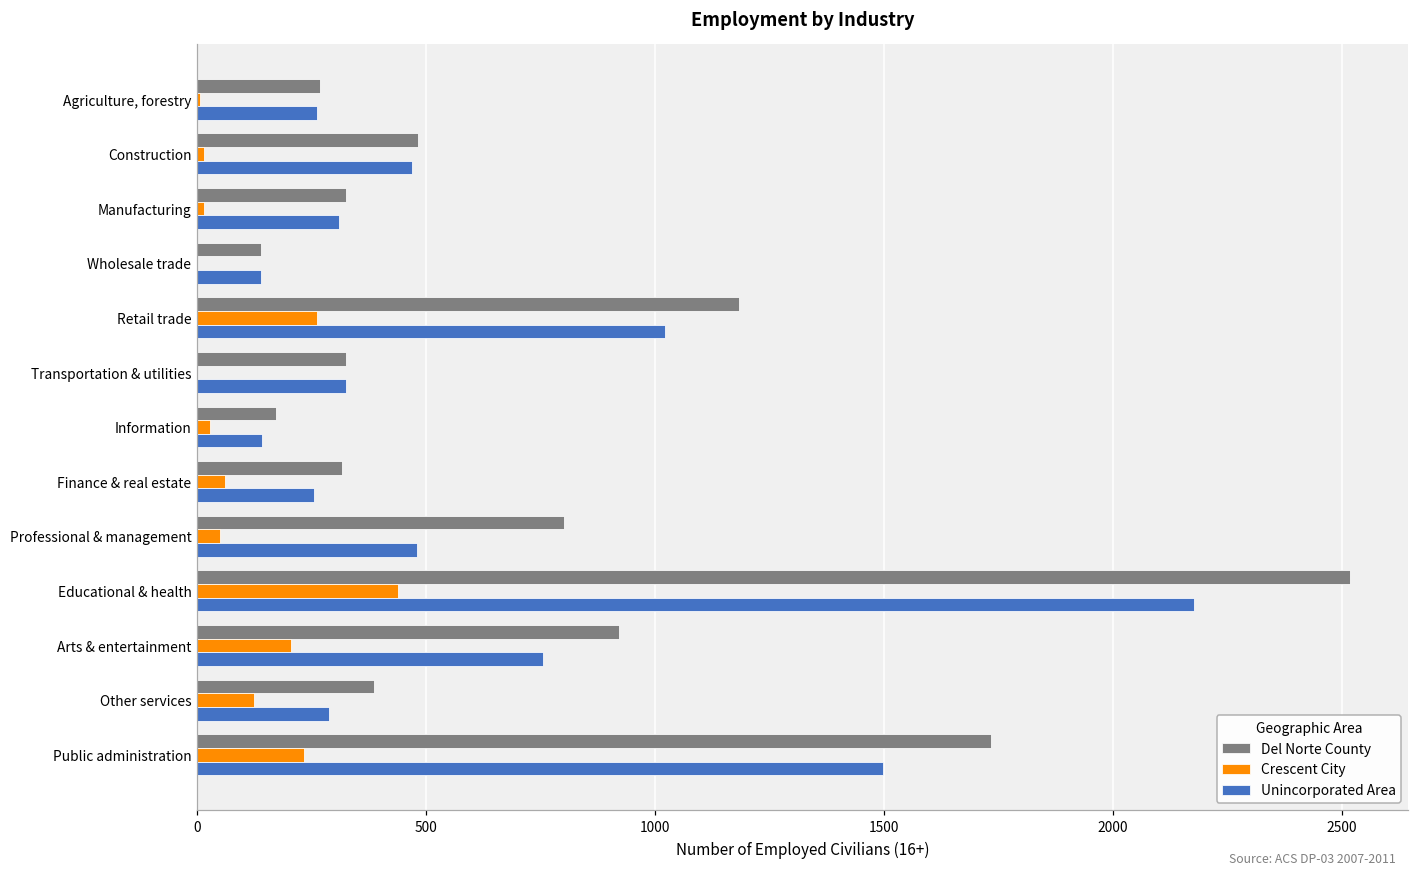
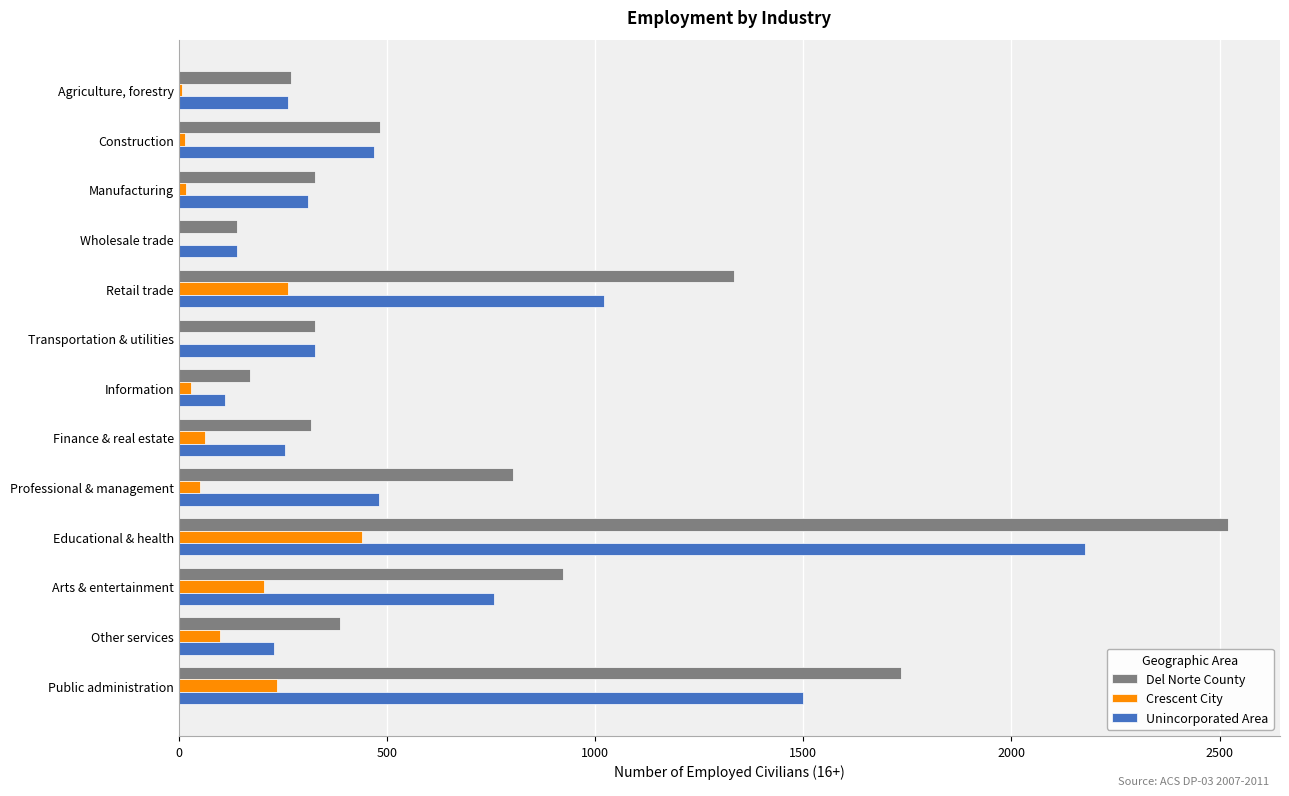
  {
    "Del Norte County": {
      "Agriculture, forestry": 270,
      "Construction": 480,
      "Manufacturing": 330,
      "Wholesale trade": 140,
-     "Retail trade": 1190,
+     "Retail trade": 1330,
      "Transportation & utilities": 330,
      "Information": 170,
      "Finance & real estate": 320,
      "Professional & management": 800,
      "Educational & health": 2520,
      "Arts & entertainment": 920,
      "Other services": 390,
      "Public administration": 1730
    },
    "Crescent City": {
      "Agriculture, forestry": 10,
      "Construction": 20,
      "Manufacturing": 20,
      "Wholesale trade": 0,
      "Retail trade": 260,
      "Transportation & utilities": 0,
      "Information": 30,
      "Finance & real estate": 60,
      "Professional & management": 50,
      "Educational & health": 440,
      "Arts & entertainment": 210,
-     "Other services": 130,
+     "Other services": 100,
      "Public administration": 240
    },
    "Unincorporated Area": {
      "Agriculture, forestry": 260,
      "Construction": 470,
      "Manufacturing": 310,
      "Wholesale trade": 140,
      "Retail trade": 1020,
      "Transportation & utilities": 330,
-     "Information": 140,
+     "Information": 110,
      "Finance & real estate": 260,
      "Professional & management": 480,
      "Educational & health": 2180,
      "Arts & entertainment": 760,
-     "Other services": 290,
+     "Other services": 230,
      "Public administration": 1500
    }
  }
